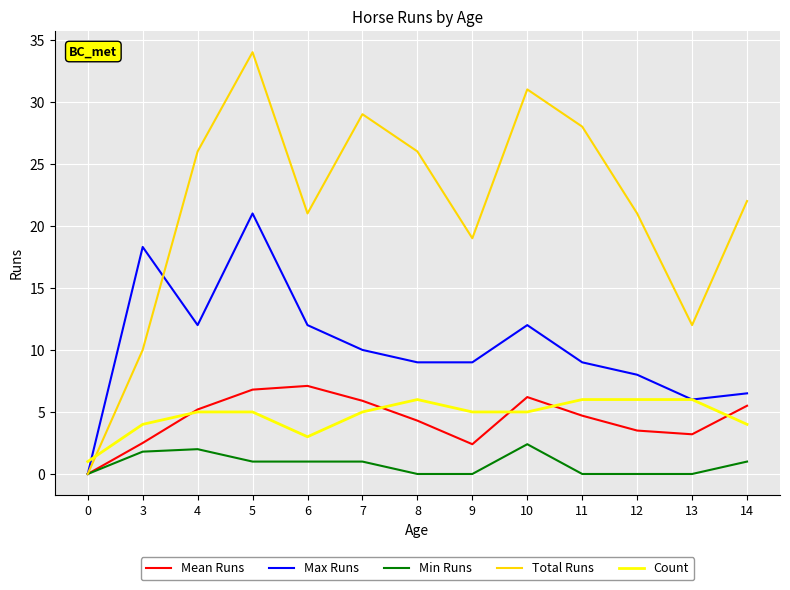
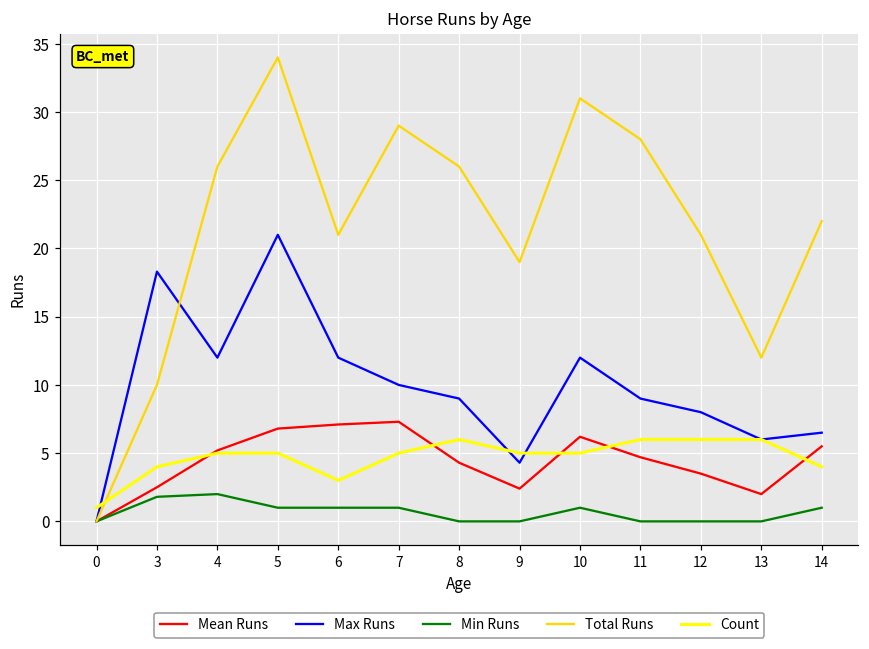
  {
    "Mean Runs": {
      "3": 2.5,
      "5": 6.8,
      "6": 7.1,
-     "7": 5.9,
+     "7": 7.3,
      "8": 4.3,
      "9": 2.4,
      "10": 6.2,
      "11": 4.7,
      "12": 3.5,
-     "13": 3.2,
+     "13": 2.0,
      "14": 5.5
    },
    "Max Runs": {
      "3": 18.3,
      "4": 12.0,
      "5": 21.0,
      "6": 12.0,
      "7": 10.0,
      "8": 9.0,
-     "9": 9.0,
+     "9": 4.3,
      "10": 12.0,
      "11": 9.0,
      "12": 8.0,
      "14": 6.5
    },
    "Min Runs": {
      "3": 1.8,
      "4": 2.0,
      "5": 1.0,
      "6": 1.0,
      "7": 1.0,
      "8": 0.0,
      "9": 0.0,
-     "10": 2.4,
+     "10": 1.0,
      "11": 0.0,
      "12": 0.0,
      "13": 0.0,
      "14": 1.0
    }
  }
